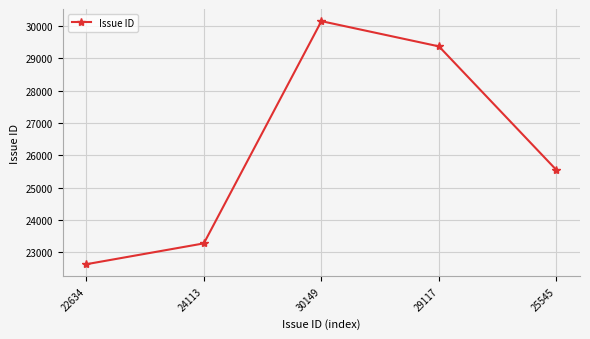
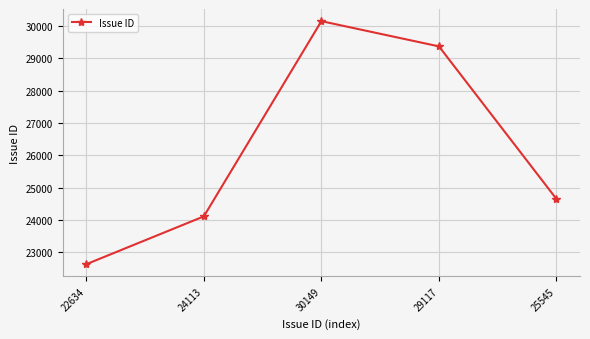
  {
    "22634": 22600,
-   "24113": 23300,
+   "24113": 24100,
    "30149": 30100,
    "29117": 29400,
-   "25545": 25500
+   "25545": 24700
  }
